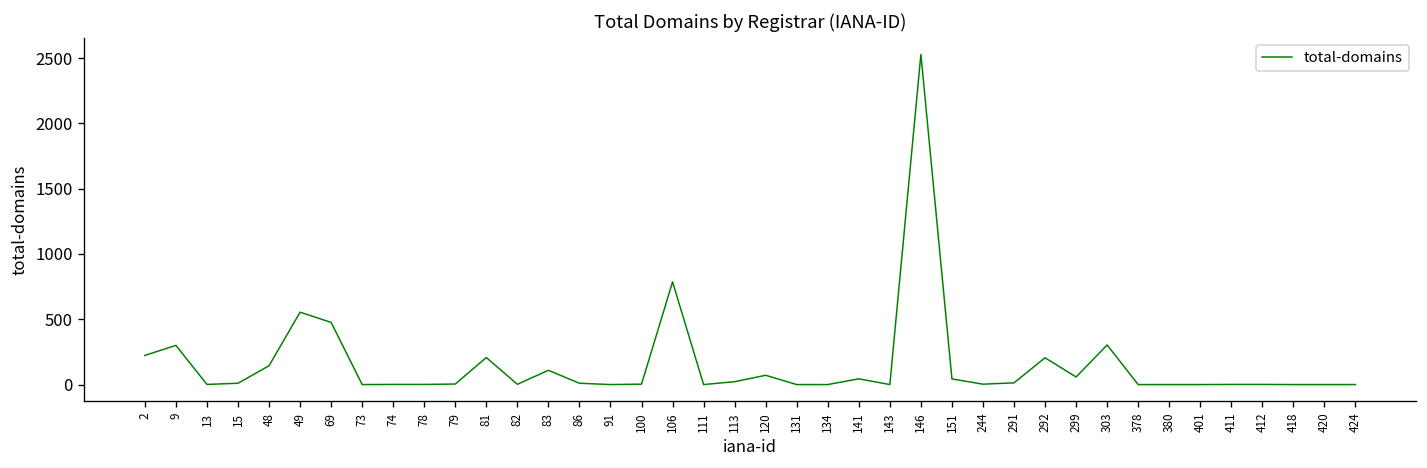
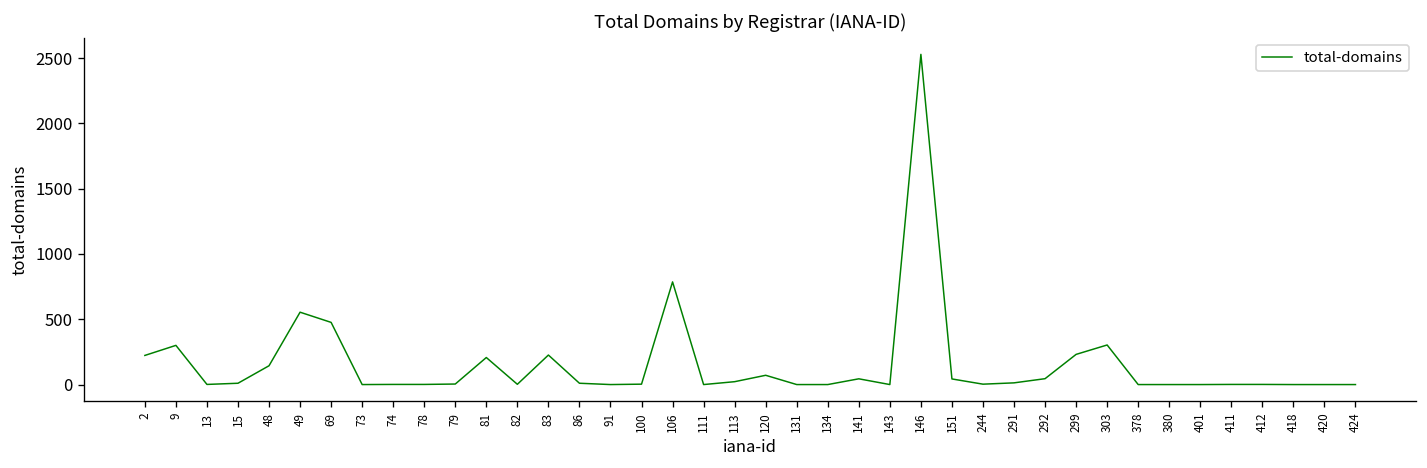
  {
    "2": 220,
    "9": 300,
    "13": 0,
    "15": 10,
    "48": 140,
    "49": 550,
    "69": 480,
    "73": 0,
    "74": 0,
    "78": 0,
    "79": 0,
    "81": 210,
    "82": 0,
-   "83": 110,
+   "83": 230,
    "86": 10,
    "91": 0,
    "100": 0,
    "106": 790,
    "111": 0,
    "113": 20,
    "120": 70,
    "131": 0,
    "134": 0,
    "141": 40,
    "143": 0,
    "146": 2530,
    "151": 40,
    "244": 0,
    "291": 10,
-   "292": 210,
-   "299": 60,
+   "292": 50,
+   "299": 230,
    "303": 300,
    "378": 0,
    "380": 0,
    "401": 0,
    "411": 0,
    "412": 0,
    "418": 0,
    "420": 0,
    "424": 0
  }
